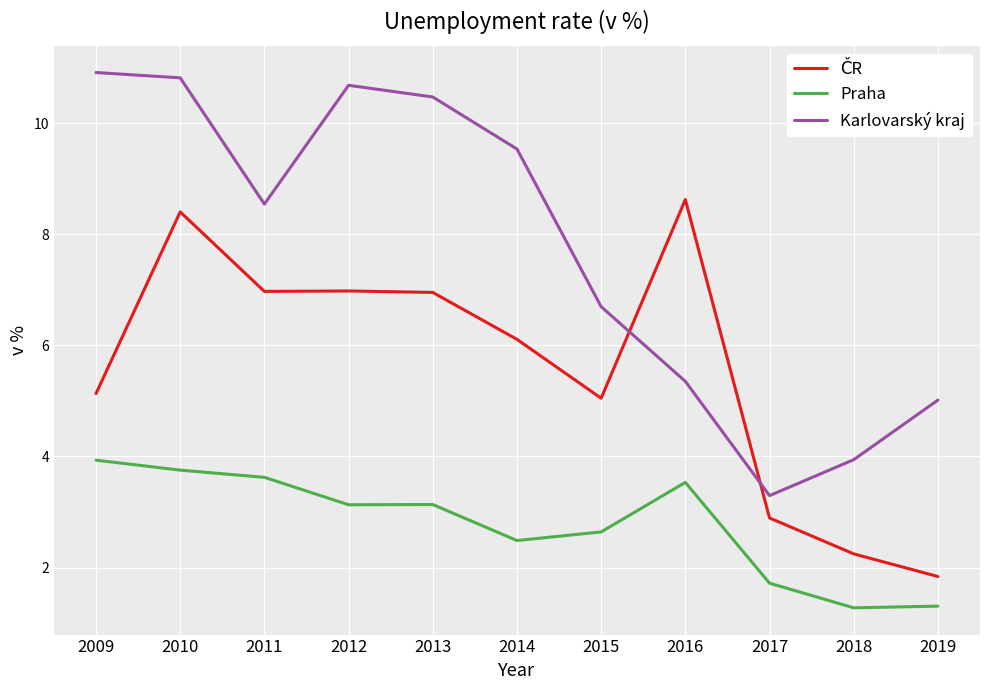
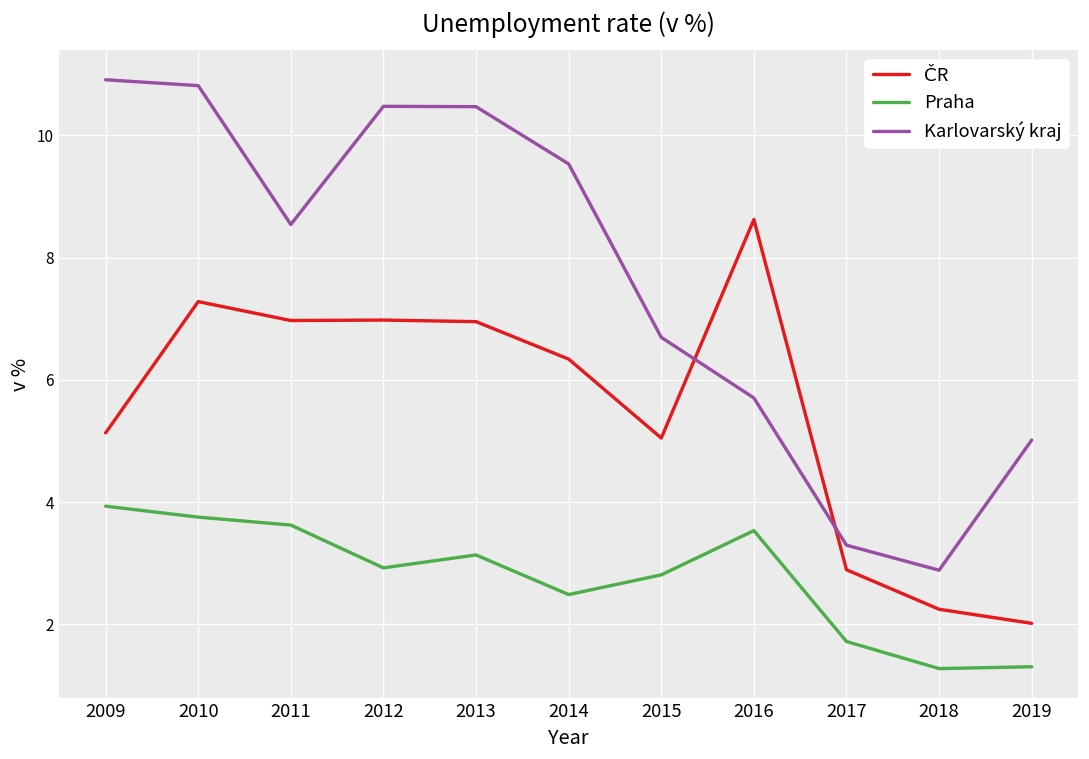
  {
    "ČR": {
      "2009": 5.1,
-     "2010": 8.4,
+     "2010": 7.3,
      "2011": 7.0,
      "2012": 7.0,
      "2013": 7.0,
-     "2014": 6.1,
+     "2014": 6.3,
      "2015": 5.0,
      "2016": 8.6,
      "2017": 2.9,
      "2018": 2.2,
-     "2019": 1.8
+     "2019": 2.0
    },
    "Praha": {
      "2009": 3.9,
      "2010": 3.8,
      "2011": 3.6,
-     "2012": 3.1,
+     "2012": 2.9,
      "2013": 3.1,
      "2014": 2.5,
-     "2015": 2.6,
+     "2015": 2.8,
      "2016": 3.5,
      "2017": 1.7,
      "2018": 1.3,
      "2019": 1.3
    },
    "Karlovarský kraj": {
      "2009": 10.9,
      "2010": 10.8,
      "2011": 8.5,
-     "2012": 10.7,
+     "2012": 10.5,
      "2013": 10.5,
      "2014": 9.5,
      "2015": 6.7,
-     "2016": 5.4,
+     "2016": 5.7,
      "2017": 3.3,
-     "2018": 3.9,
+     "2018": 2.9,
      "2019": 5.0
    }
  }
